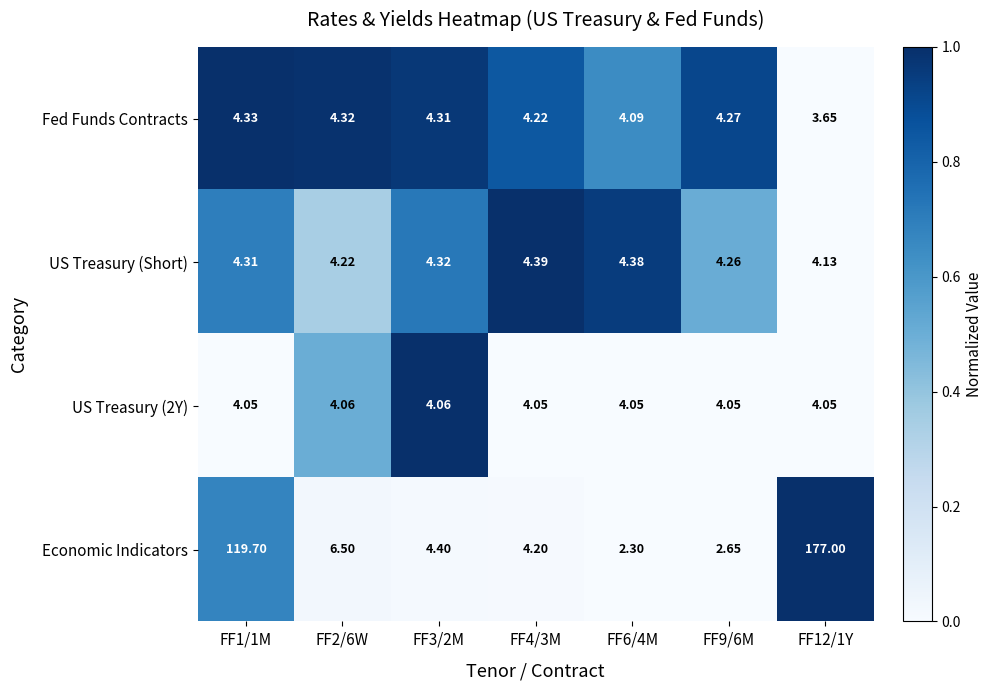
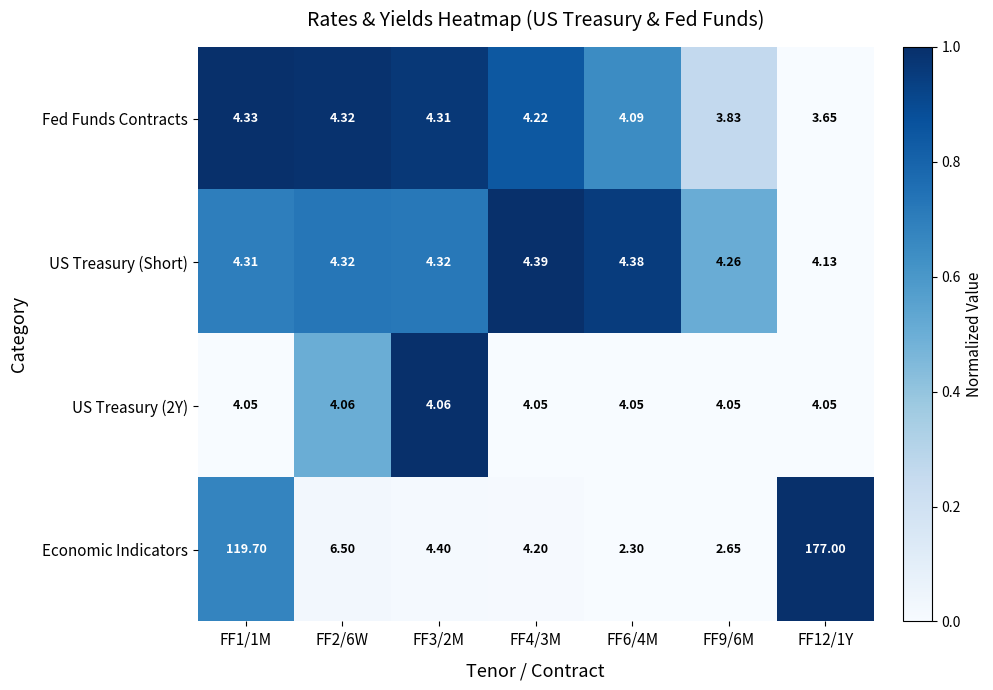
  {
    "Fed Funds Contracts": {
      "FF1/1M": 4.33,
      "FF2/6W": 4.32,
      "FF3/2M": 4.31,
      "FF4/3M": 4.22,
      "FF6/4M": 4.09,
-     "FF9/6M": 4.27,
+     "FF9/6M": 3.83,
      "FF12/1Y": 3.65
    },
    "US Treasury (Short)": {
      "FF1/1M": 4.31,
-     "FF2/6W": 4.22,
+     "FF2/6W": 4.32,
      "FF3/2M": 4.32,
      "FF4/3M": 4.39,
      "FF6/4M": 4.38,
      "FF9/6M": 4.26,
      "FF12/1Y": 4.13
    },
    "US Treasury (2Y)": {
      "FF1/1M": 4.05,
      "FF2/6W": 4.06,
      "FF3/2M": 4.06,
      "FF4/3M": 4.05,
      "FF6/4M": 4.05,
      "FF9/6M": 4.05,
      "FF12/1Y": 4.05
    },
    "Economic Indicators": {
      "FF1/1M": 119.70,
      "FF2/6W": 6.50,
      "FF3/2M": 4.40,
      "FF4/3M": 4.20,
      "FF6/4M": 2.30,
      "FF9/6M": 2.65,
      "FF12/1Y": 177.00
    }
  }
